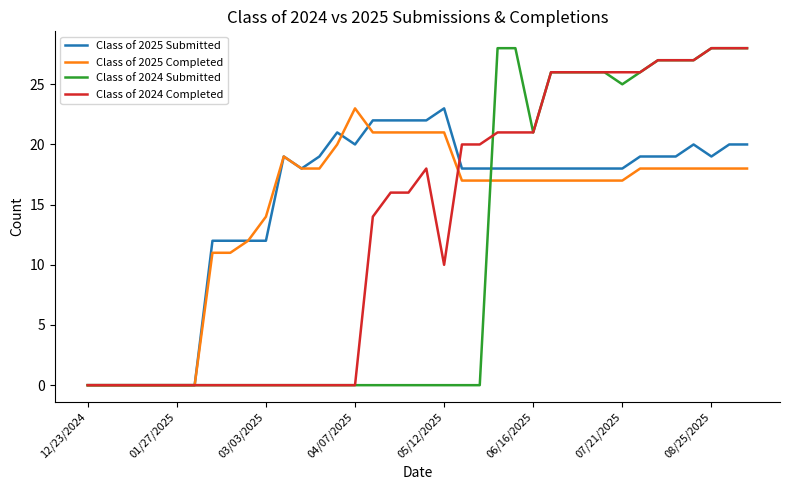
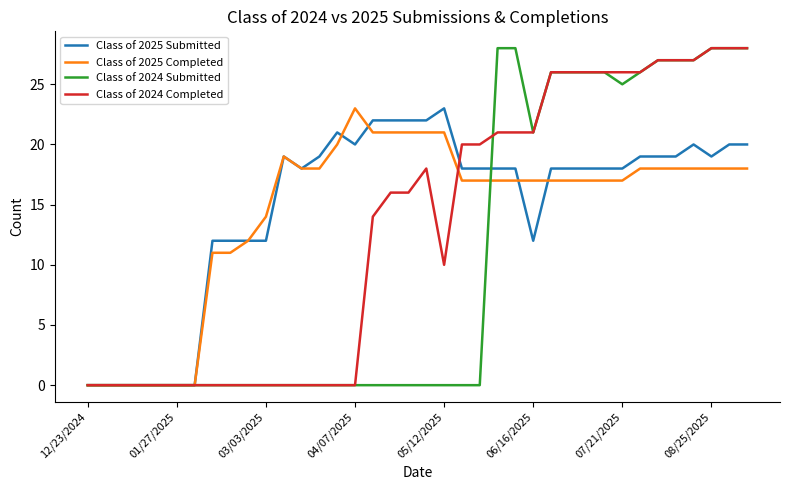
  {
    "Class of 2025 Submitted": {
      "03/03/2025": 12,
      "04/07/2025": 20,
      "05/12/2025": 23,
-     "06/16/2025": 18,
+     "06/16/2025": 12,
      "07/21/2025": 18,
      "08/25/2025": 19
    },
    "Class of 2025 Completed": {
      "03/03/2025": 14,
      "04/07/2025": 23,
      "05/12/2025": 21,
      "06/16/2025": 17,
      "07/21/2025": 17,
      "08/25/2025": 18
    },
    "Class of 2024 Submitted": {
      "05/12/2025": 0,
      "07/21/2025": 25
    },
    "Class of 2024 Completed": {
      "05/12/2025": 10,
      "07/21/2025": 26
    }
  }
